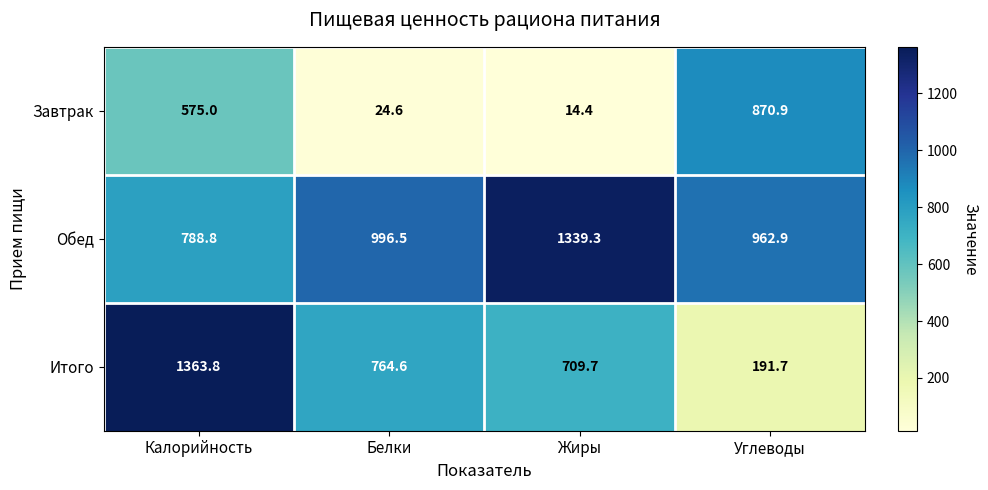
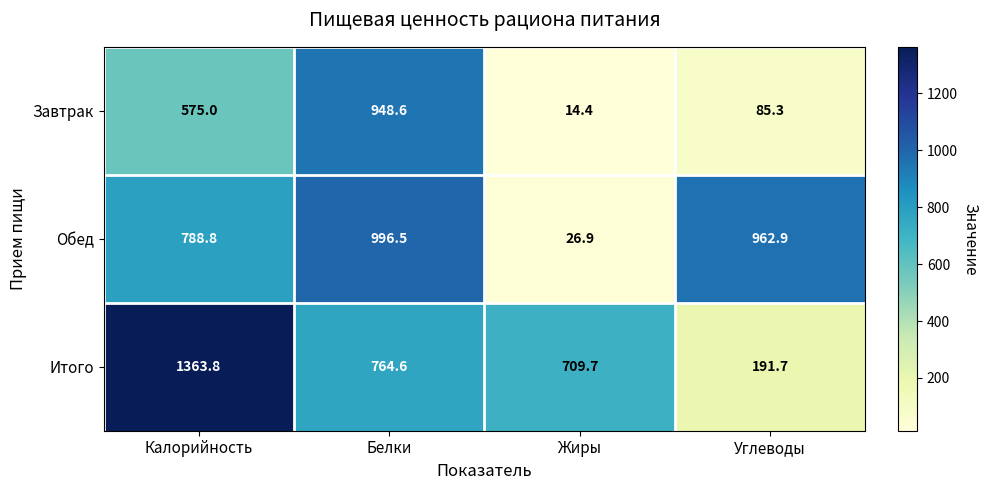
  {
    "Завтрак": {
      "Калорийность": 575.0,
-     "Белки": 24.6,
+     "Белки": 948.6,
      "Жиры": 14.4,
-     "Углеводы": 870.9
+     "Углеводы": 85.3
    },
    "Обед": {
      "Калорийность": 788.8,
      "Белки": 996.5,
-     "Жиры": 1339.3,
+     "Жиры": 26.9,
      "Углеводы": 962.9
    },
    "Итого": {
      "Калорийность": 1363.8,
      "Белки": 764.6,
      "Жиры": 709.7,
      "Углеводы": 191.7
    }
  }
